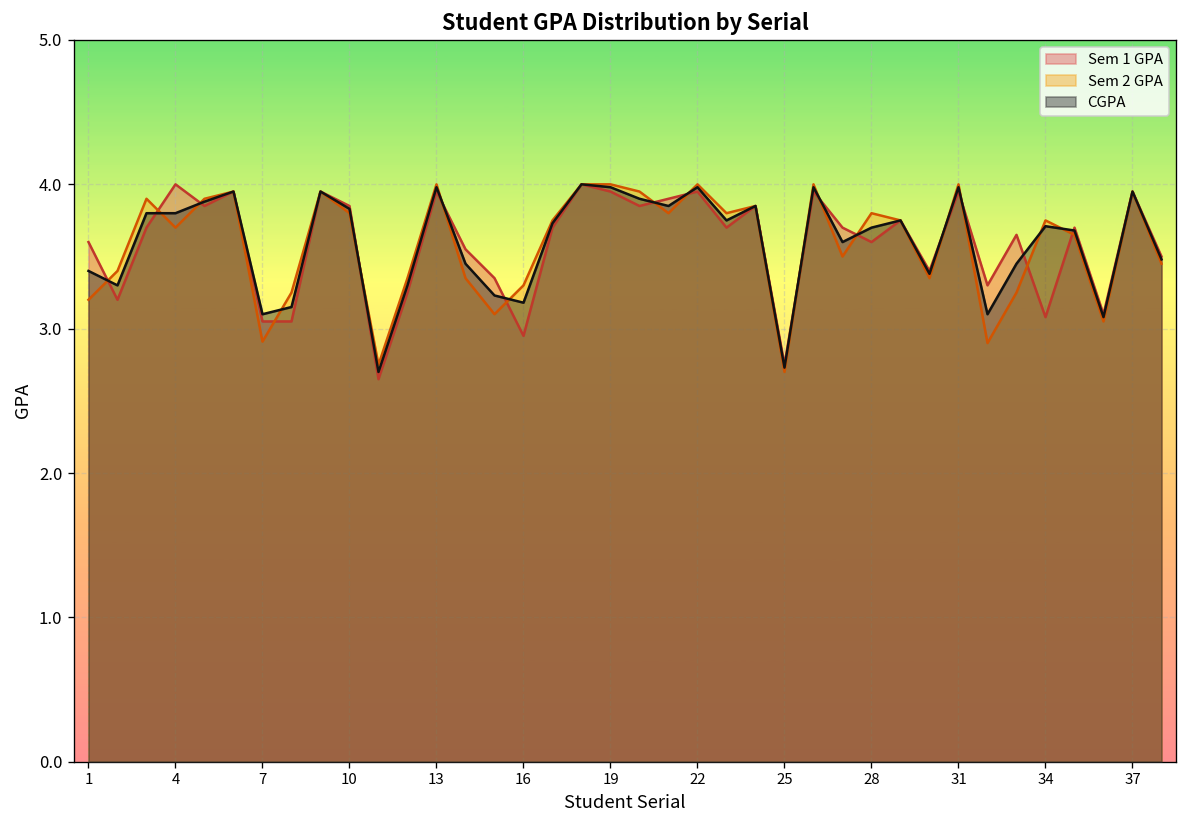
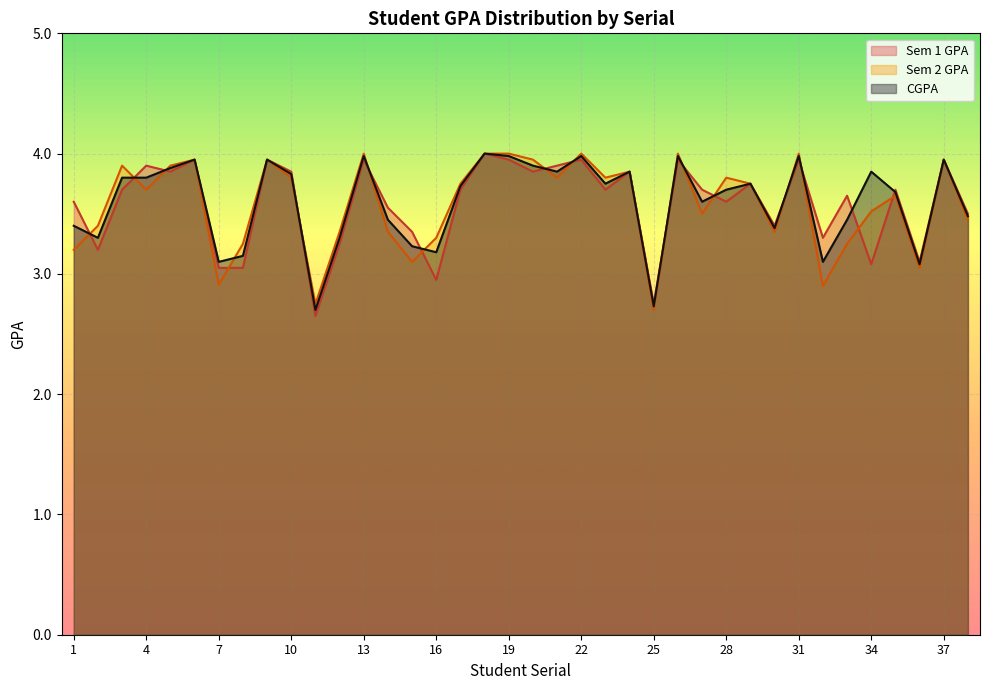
  {
    "Sem 1 GPA": {
      "1": 3.6,
-     "4": 4.0,
+     "4": 3.9,
      "7": 3.05,
      "13": 3.95,
      "16": 2.95,
      "19": 3.95,
      "22": 3.95,
      "28": 3.6,
      "31": 3.95,
      "34": 3.1
    },
    "Sem 2 GPA": {
      "1": 3.20,
      "4": 3.70,
      "7": 2.91,
      "10": 3.80,
      "16": 3.30,
      "25": 2.70,
      "28": 3.80,
-     "34": 3.75
+     "34": 3.52
    },
    "CGPA": {
      "1": 3.40,
      "4": 3.80,
      "7": 3.10,
      "16": 3.18,
      "28": 3.70,
-     "34": 3.71
+     "34": 3.85
    }
  }
